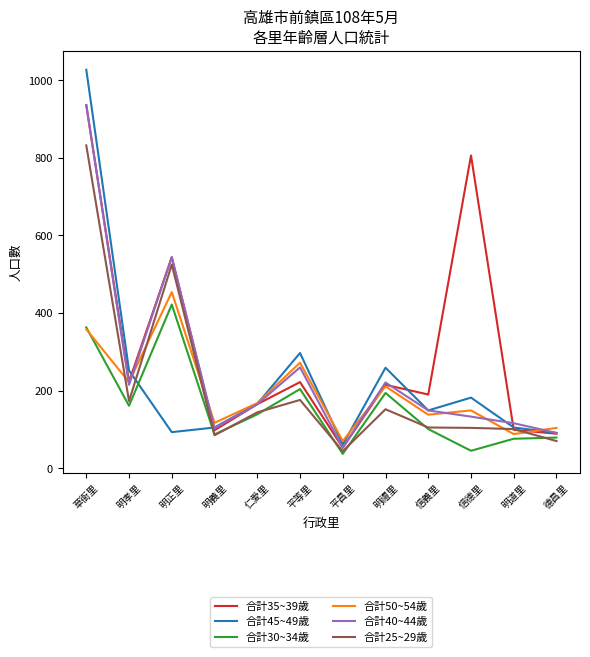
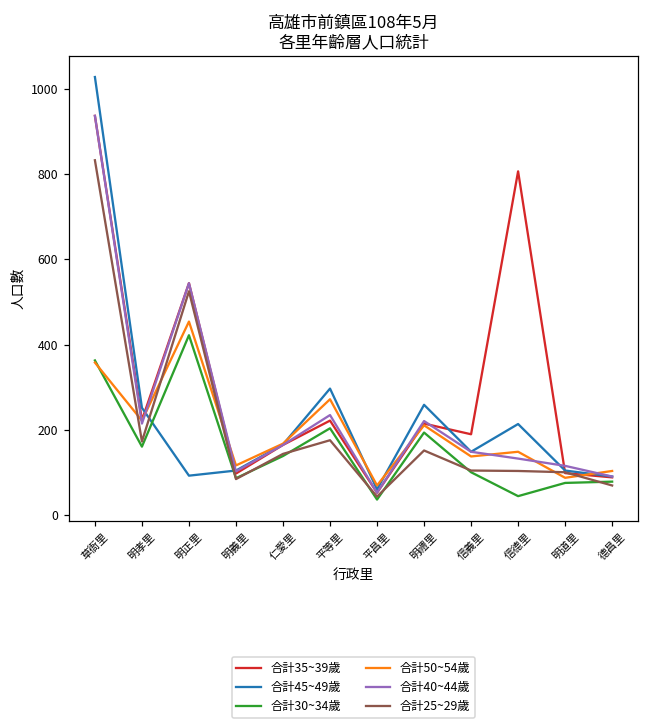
  {
    "合計35~39歲": {
      "平等里": 220,
      "信義里": 190,
      "信德里": 810
    },
    "合計45~49歲": {
      "草衙里": 1030,
      "明孝里": 250,
      "明正里": 90,
      "平等里": 300,
      "平昌里": 60,
      "明禮里": 260,
-     "信德里": 180
+     "信德里": 210
    },
    "合計30~34歲": {
      "明孝里": 160,
      "明正里": 420,
      "平等里": 200,
      "平昌里": 40,
      "明禮里": 190,
      "信德里": 50,
      "明道里": 80,
      "德昌里": 80
    },
    "合計50~54歲": {
      "明正里": 450,
      "明義里": 120,
      "平等里": 270,
      "平昌里": 70,
      "信義里": 140,
      "信德里": 150,
      "明道里": 90,
      "德昌里": 100
    },
    "合計40~44歲": {
      "明孝里": 220,
-     "平等里": 260,
+     "平等里": 240,
      "信德里": 130,
      "明道里": 120
    },
    "合計25~29歲": {
      "草衙里": 830,
      "明孝里": 170,
      "明正里": 530,
      "平等里": 180,
      "平昌里": 40,
      "明禮里": 150,
      "信德里": 100,
      "德昌里": 70
    }
  }
